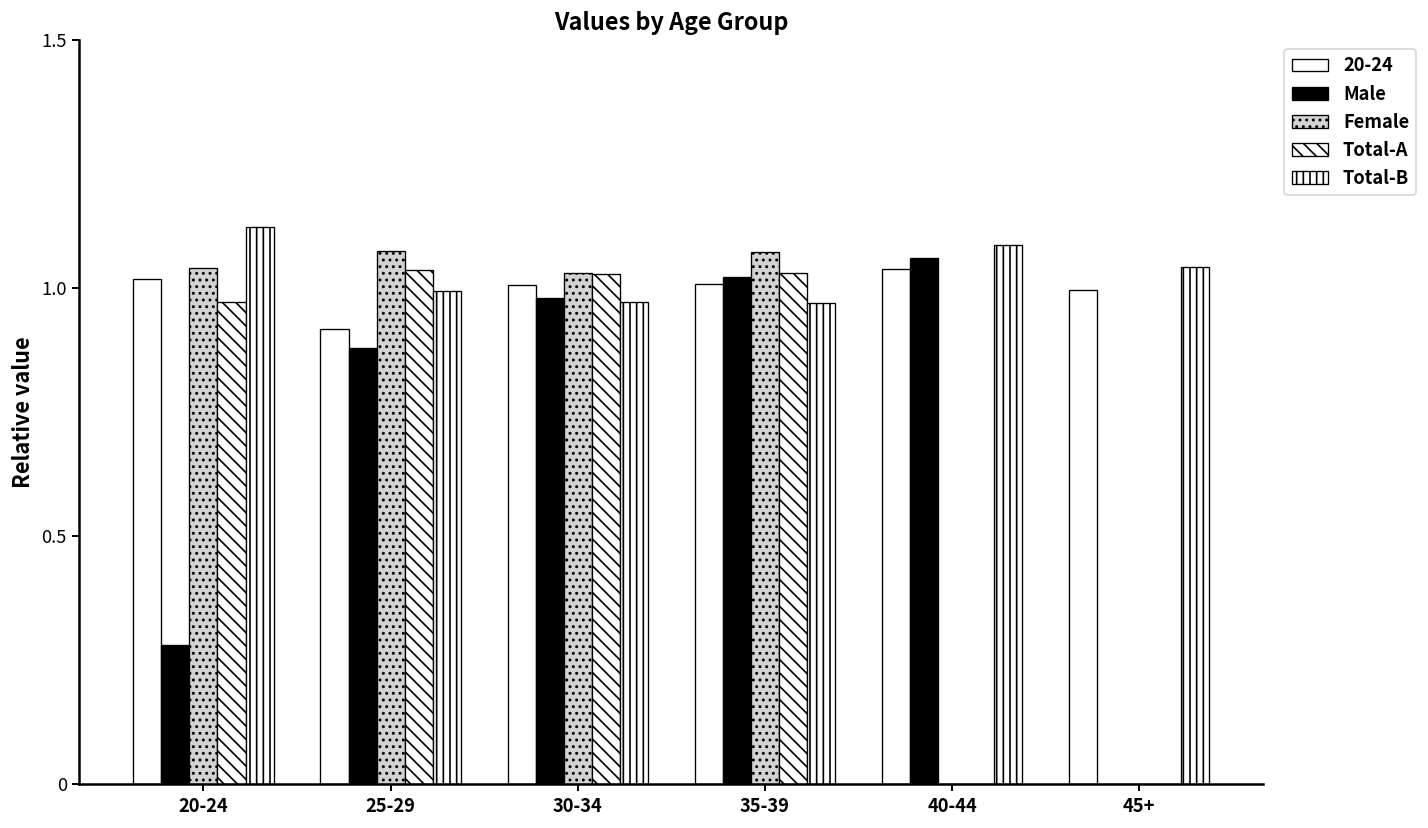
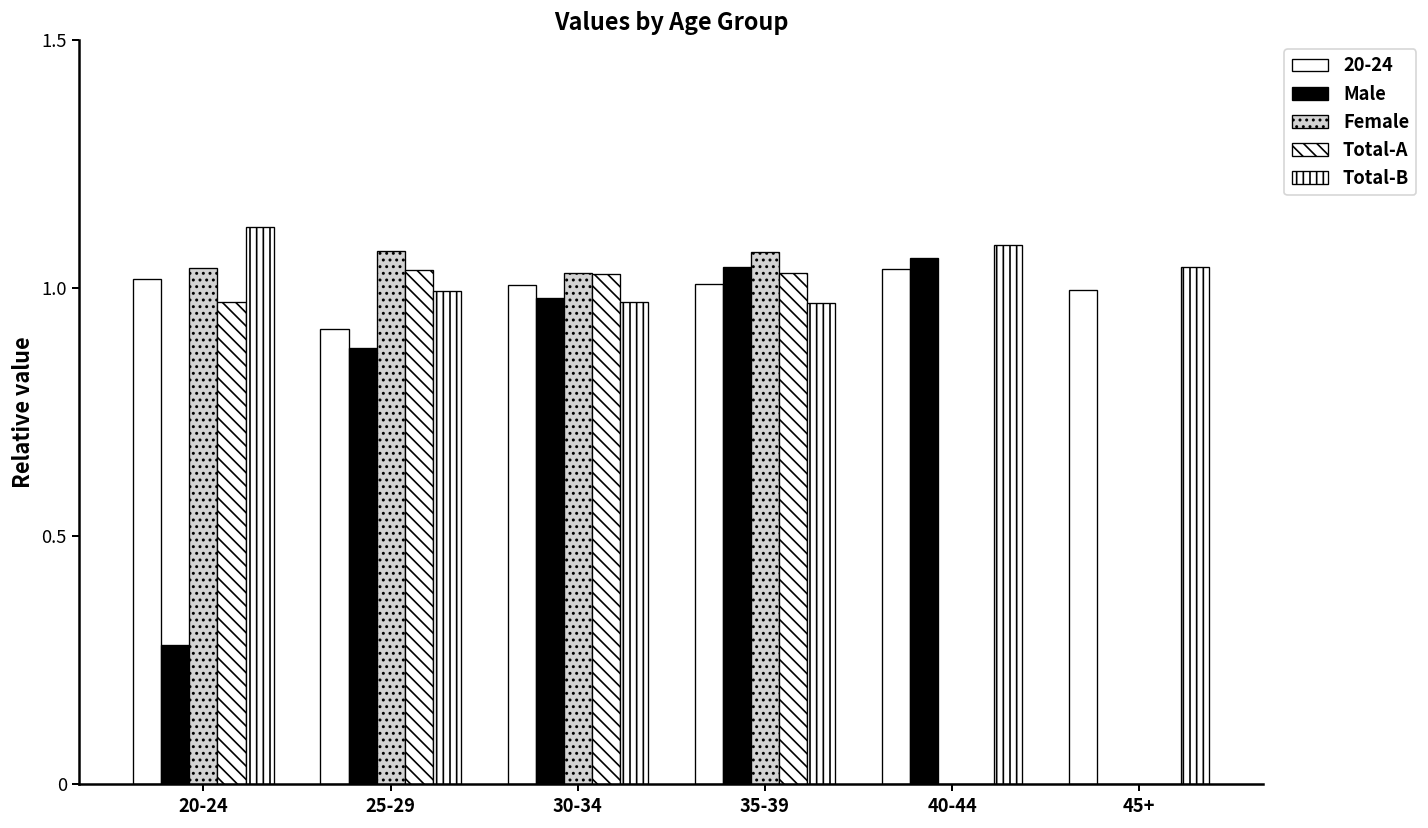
  {
    "Male": {
      "20-24": 0.28,
      "25-29": 0.88,
      "30-34": 0.98,
-     "35-39": 1.02,
+     "35-39": 1.04,
      "40-44": 1.06,
      "45+": 0.00
    },
    "Female": {
      "20-24": 1.04,
      "25-29": 1.07,
      "30-34": 1.03,
      "35-39": 1.07,
      "40-44": 0.00,
      "45+": 0.00
    }
  }
